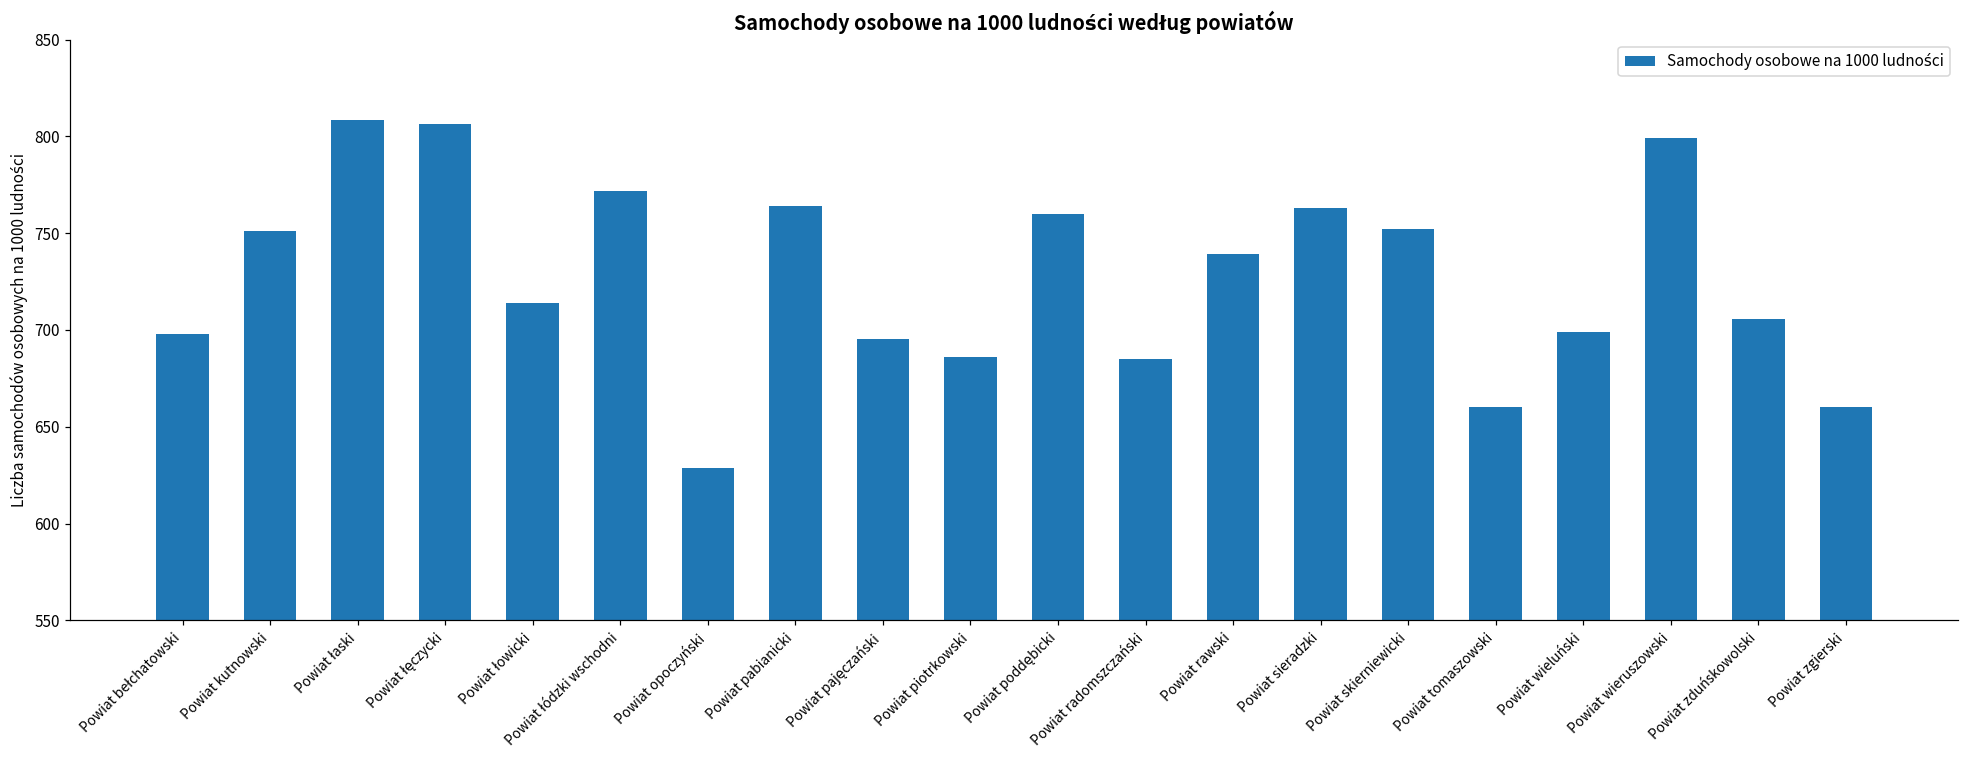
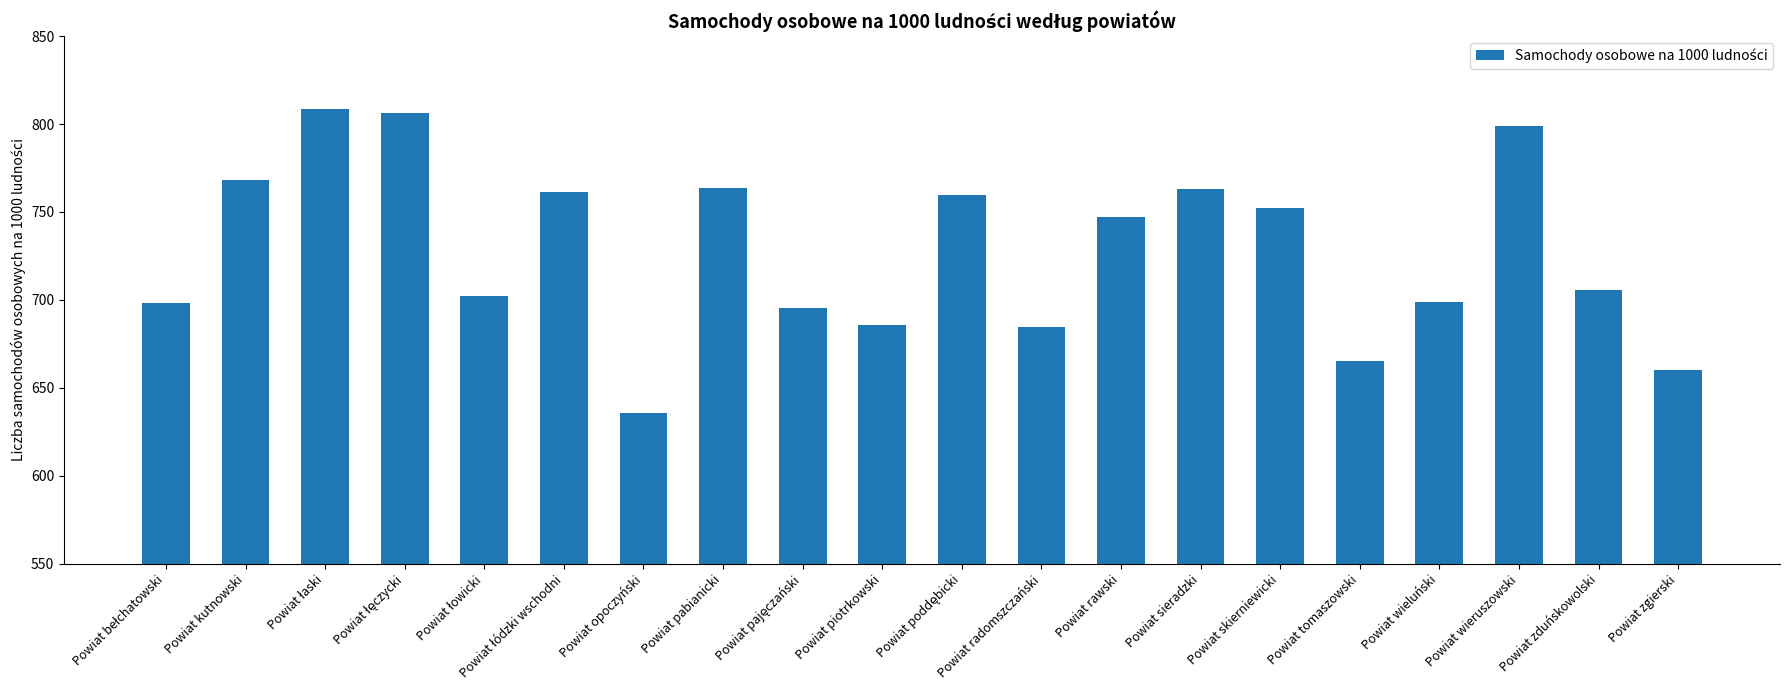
  {
    "Powiat bełchatowski": 698,
-   "Powiat kutnowski": 751,
+   "Powiat kutnowski": 768,
    "Powiat łaski": 808,
    "Powiat łęczycki": 806,
-   "Powiat łowicki": 714,
-   "Powiat łódzki wschodni": 772,
-   "Powiat opoczyński": 629,
+   "Powiat łowicki": 703,
+   "Powiat łódzki wschodni": 761,
+   "Powiat opoczyński": 636,
    "Powiat pabianicki": 764,
    "Powiat pajęczański": 695,
    "Powiat piotrkowski": 686,
    "Powiat poddębicki": 760,
    "Powiat radomszczański": 685,
-   "Powiat rawski": 739,
+   "Powiat rawski": 747,
    "Powiat sieradzki": 763,
    "Powiat skierniewicki": 752,
-   "Powiat tomaszowski": 660,
+   "Powiat tomaszowski": 665,
    "Powiat wieluński": 699,
    "Powiat wieruszowski": 799,
    "Powiat zduńskowolski": 706,
    "Powiat zgierski": 660
  }
